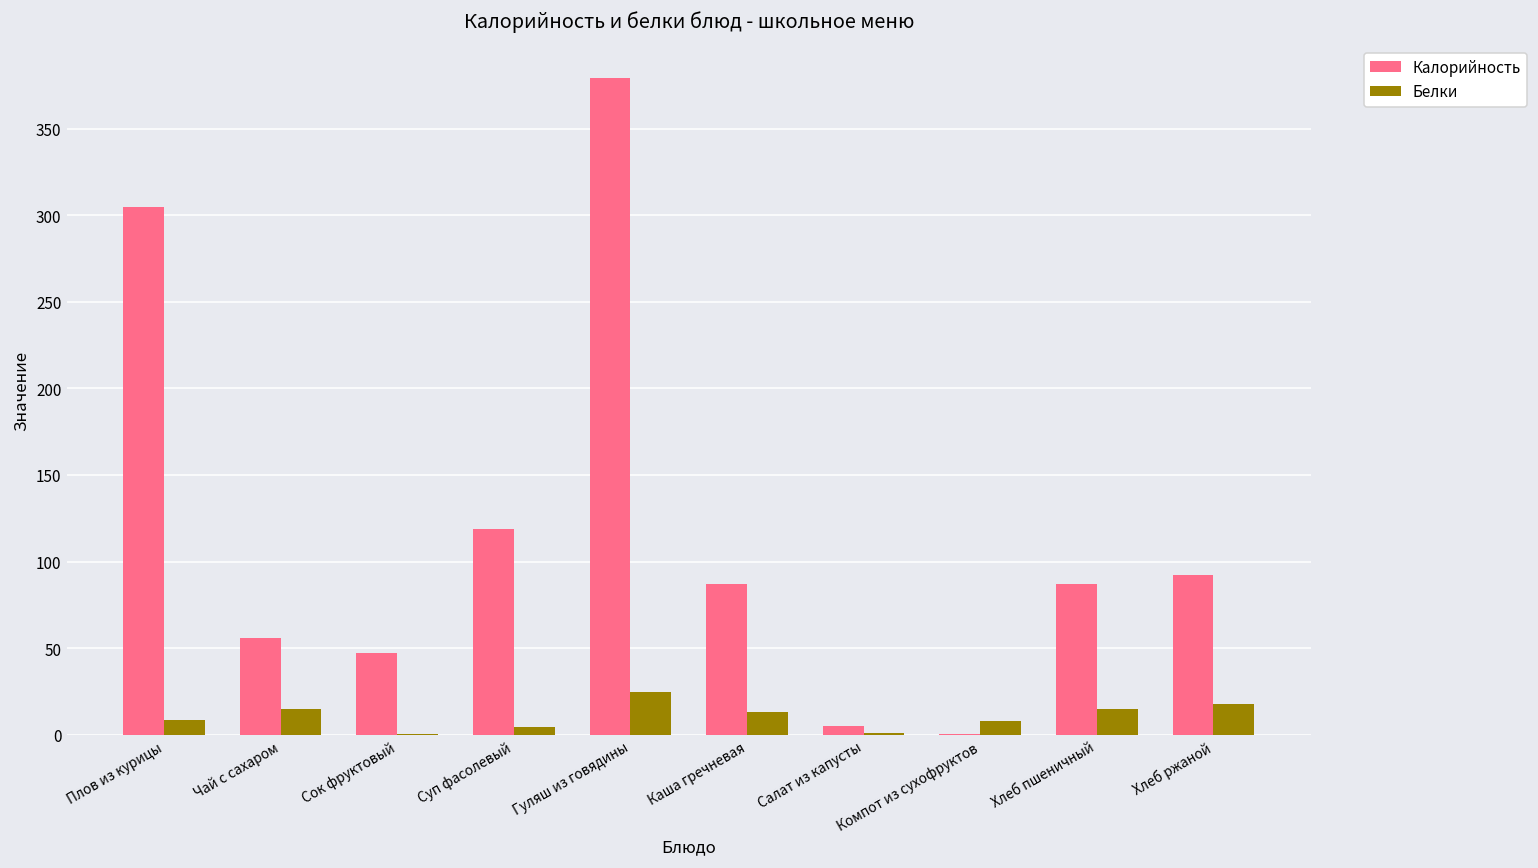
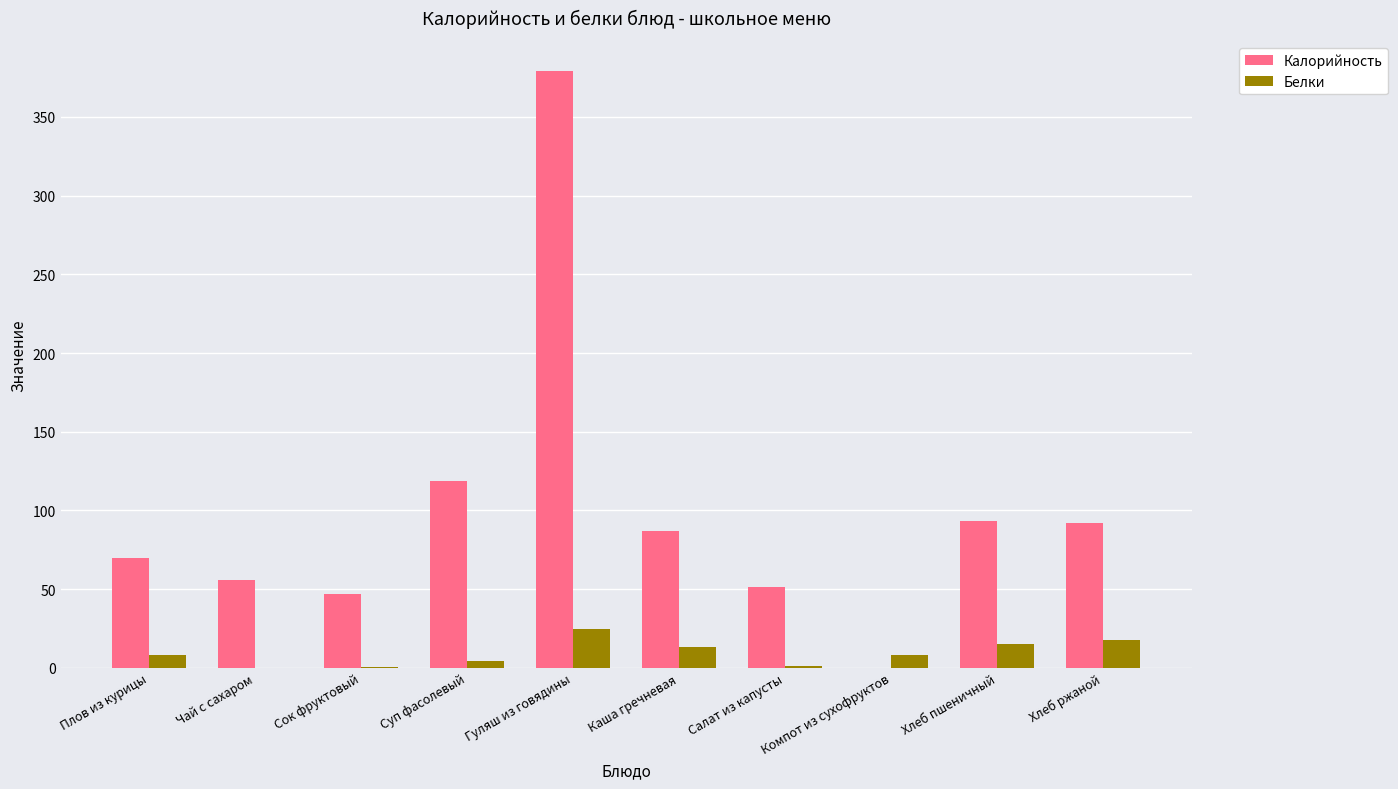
  {
    "Калорийность": {
-     "Плов из курицы": 305,
+     "Плов из курицы": 70,
      "Чай с сахаром": 56,
      "Сок фруктовый": 47,
      "Суп фасолевый": 119,
      "Гуляш из говядины": 379,
      "Каша гречневая": 87,
-     "Салат из капусты": 5,
-     "Хлеб пшеничный": 87,
+     "Салат из капусты": 51,
+     "Хлеб пшеничный": 94,
      "Хлеб ржаной": 92
    },
    "Белки": {
      "Плов из курицы": 8,
-     "Чай с сахаром": 15,
+     "Чай с сахаром": 0,
      "Суп фасолевый": 4,
      "Гуляш из говядины": 25,
      "Каша гречневая": 13,
      "Компот из сухофруктов": 8,
      "Хлеб пшеничный": 15,
      "Хлеб ржаной": 17
    }
  }
